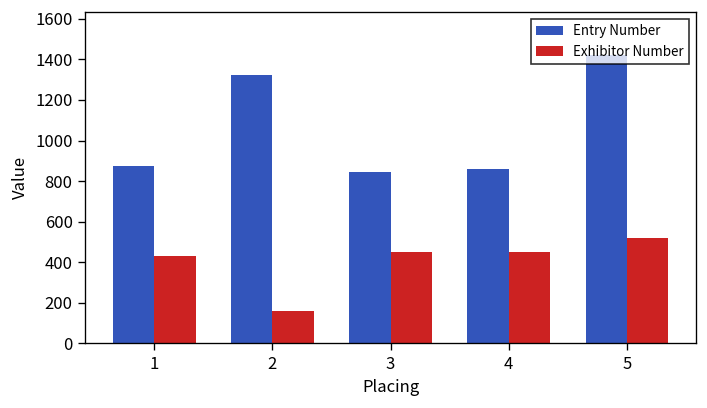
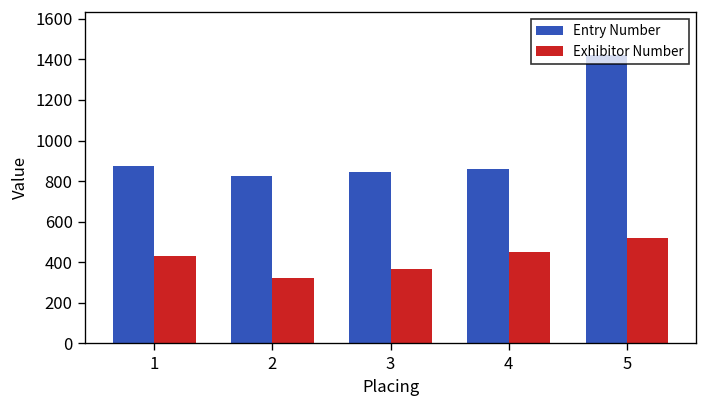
  {
    "Entry Number": {
      "1": 870,
-     "2": 1330,
+     "2": 830,
      "3": 840,
      "4": 860
    },
    "Exhibitor Number": {
      "1": 430,
-     "2": 160,
-     "3": 450,
+     "2": 320,
+     "3": 370,
      "4": 450,
      "5": 520
    }
  }
